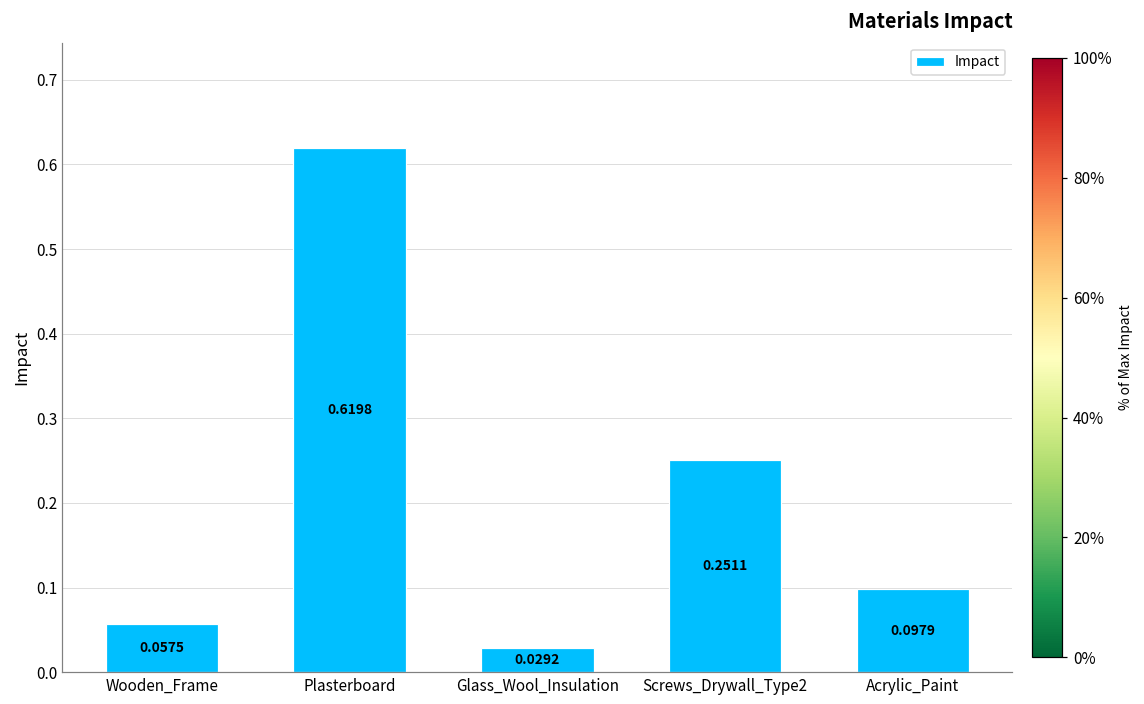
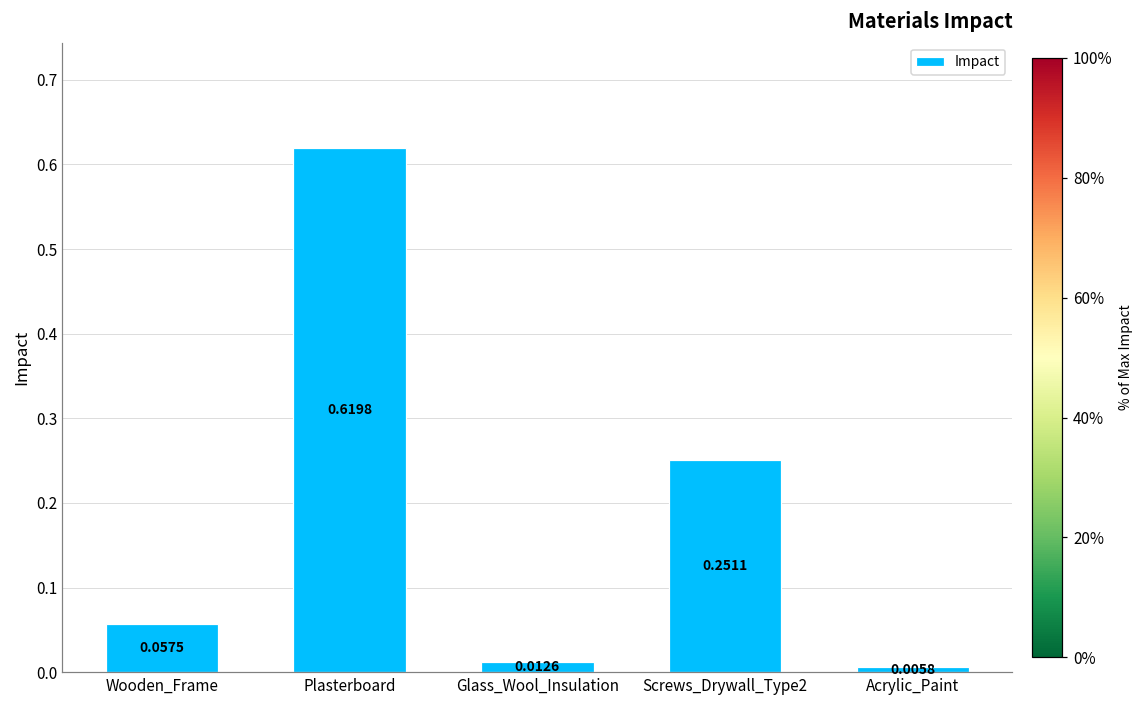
  {
    "Wooden_Frame": 0.0575,
    "Plasterboard": 0.6198,
-   "Glass_Wool_Insulation": 0.0292,
+   "Glass_Wool_Insulation": 0.0126,
    "Screws_Drywall_Type2": 0.2511,
-   "Acrylic_Paint": 0.0979
+   "Acrylic_Paint": 0.0058
  }
